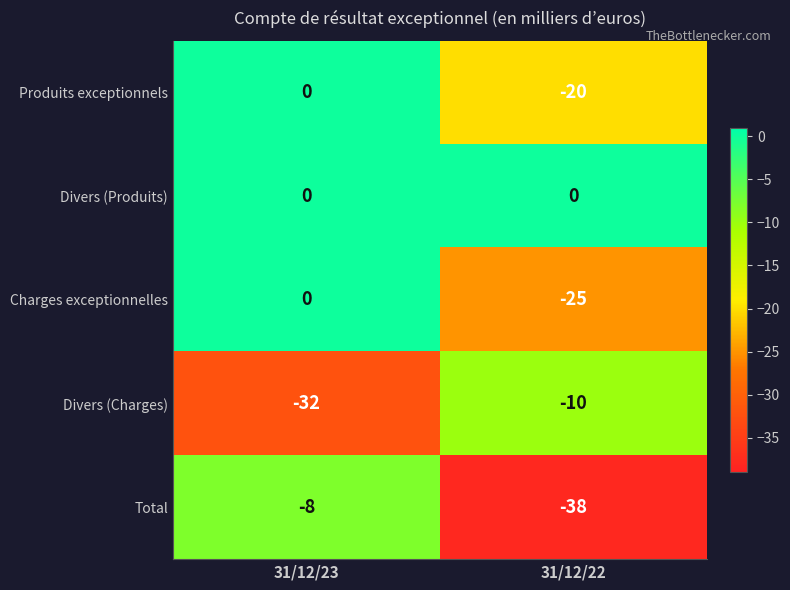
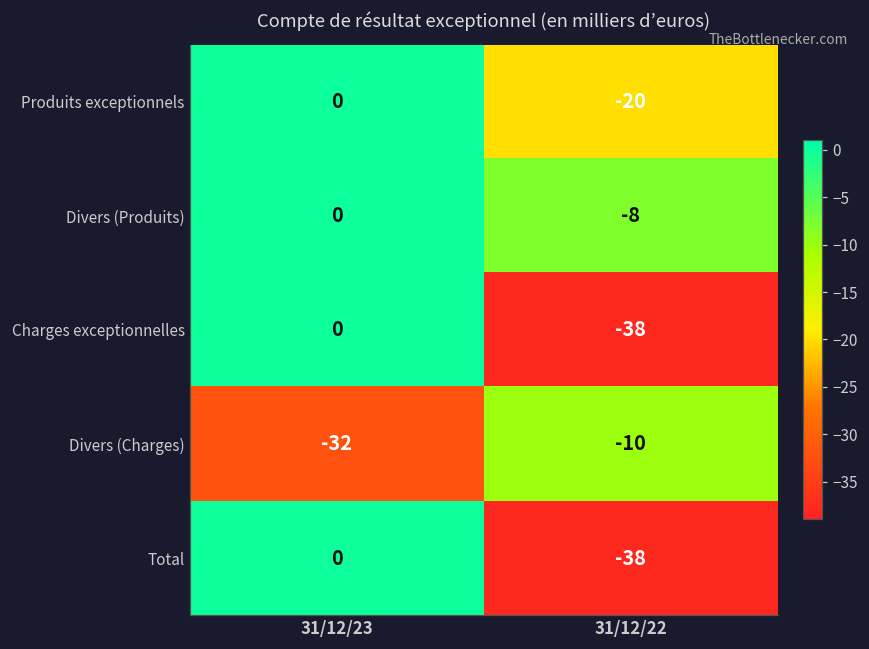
  {
    "Produits exceptionnels": {
      "31/12/23": 0,
      "31/12/22": -20
    },
    "Divers (Produits)": {
      "31/12/23": 0,
-     "31/12/22": 0
+     "31/12/22": -8
    },
    "Charges exceptionnelles": {
      "31/12/23": 0,
-     "31/12/22": -25
+     "31/12/22": -38
    },
    "Divers (Charges)": {
      "31/12/23": -32,
      "31/12/22": -10
    },
    "Total": {
-     "31/12/23": -8,
+     "31/12/23": 0,
      "31/12/22": -38
    }
  }
